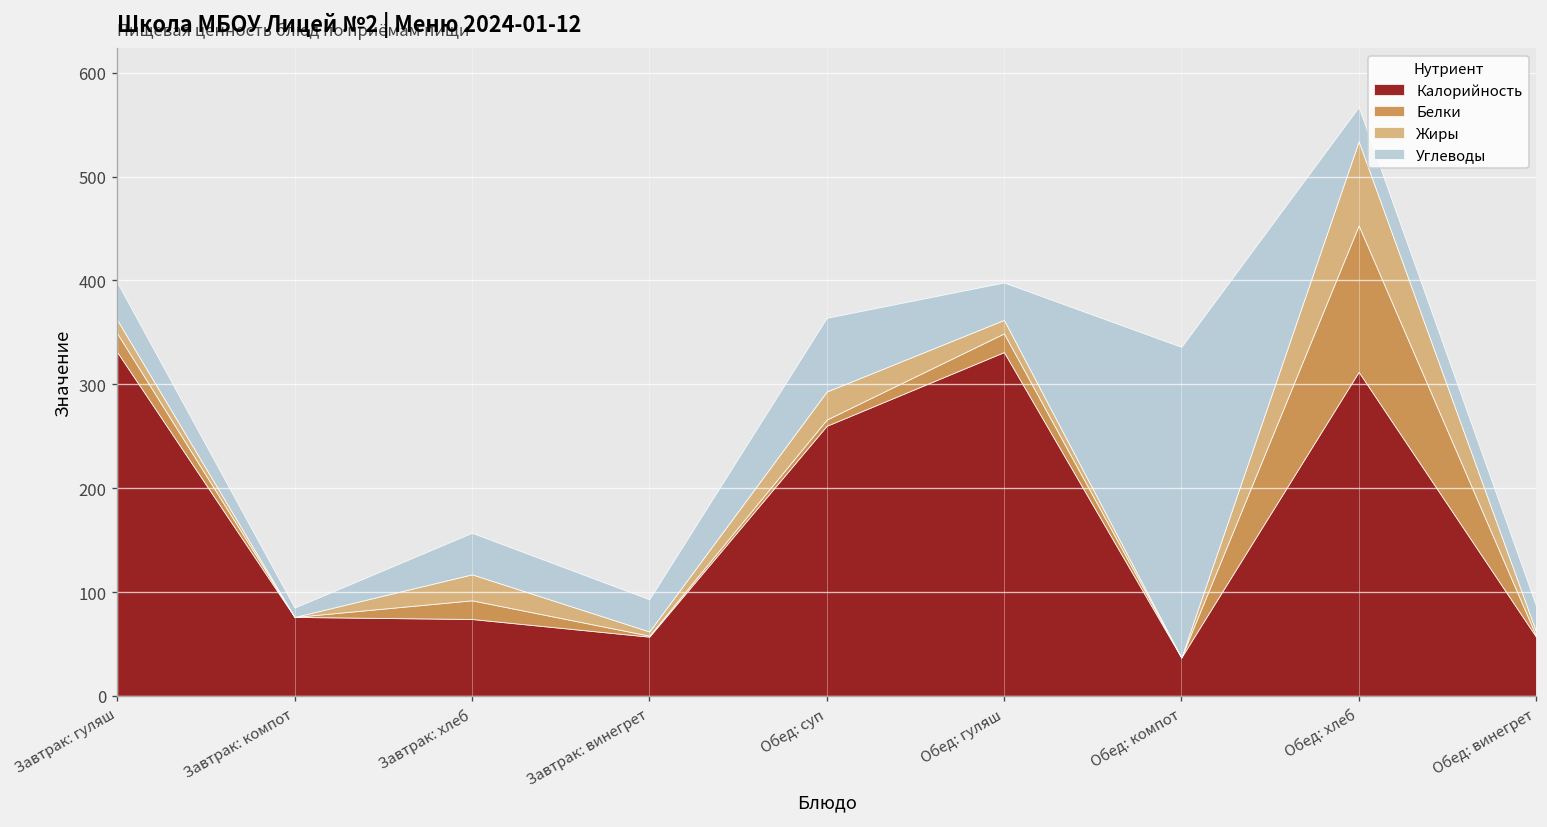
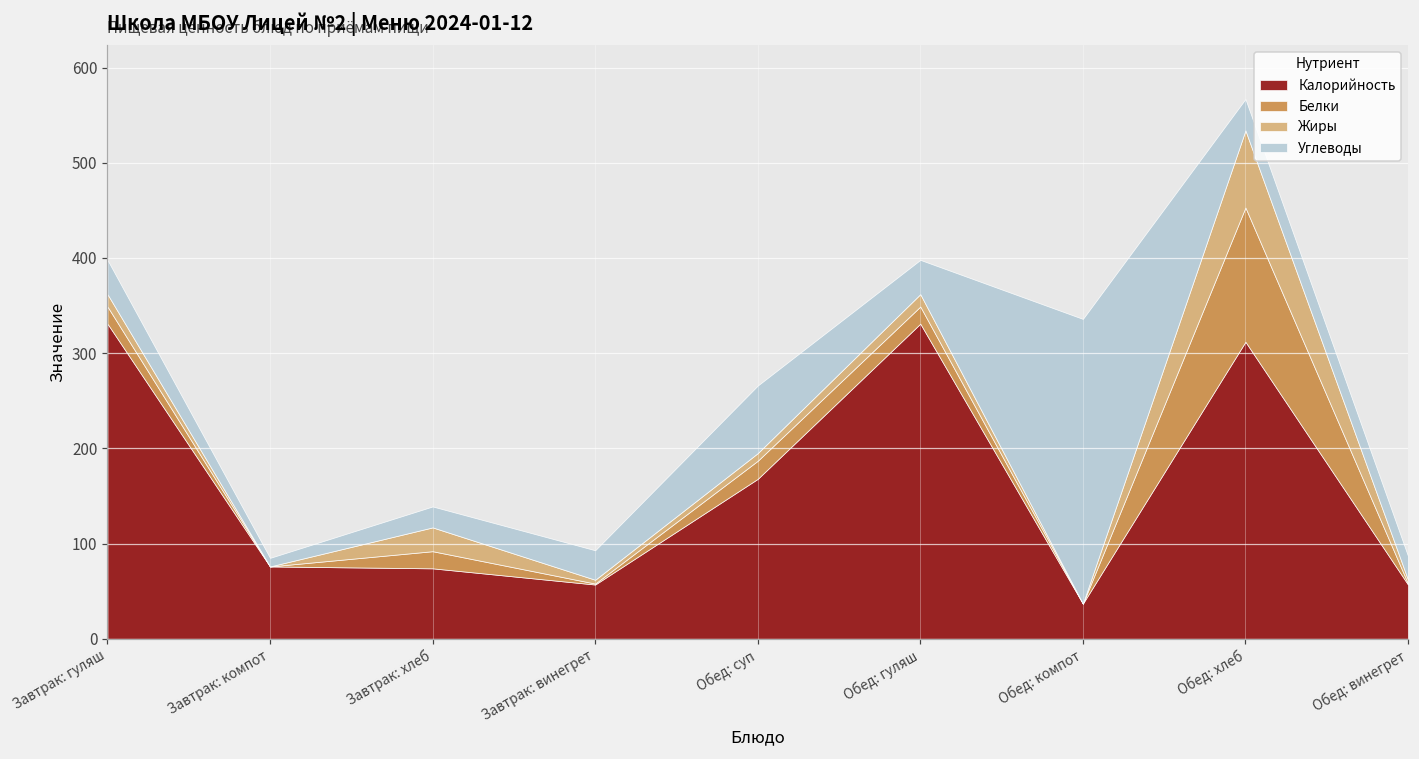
  {
    "Калорийность": {
      "Завтрак: гуляш": 330,
      "Завтрак: хлеб": 70,
-     "Обед: суп": 260,
+     "Обед: суп": 170,
      "Обед: гуляш": 330,
      "Обед: хлеб": 310
    },
    "Белки": {
      "Завтрак: гуляш": 20,
      "Завтрак: хлеб": 20,
-     "Обед: суп": 10,
+     "Обед: суп": 20,
      "Обед: гуляш": 20,
      "Обед: хлеб": 140
    },
    "Жиры": {
      "Завтрак: гуляш": 10,
      "Завтрак: хлеб": 30,
      "Завтрак: винегрет": 0,
-     "Обед: суп": 30,
+     "Обед: суп": 10,
      "Обед: гуляш": 10,
      "Обед: хлеб": 80,
      "Обед: винегрет": 0
    },
    "Углеводы": {
      "Завтрак: гуляш": 40,
      "Завтрак: компот": 10,
-     "Завтрак: хлеб": 40,
+     "Завтрак: хлеб": 20,
      "Завтрак: винегрет": 30,
      "Обед: суп": 70,
      "Обед: гуляш": 40,
      "Обед: компот": 300,
      "Обед: хлеб": 30,
      "Обед: винегрет": 30
    }
  }
